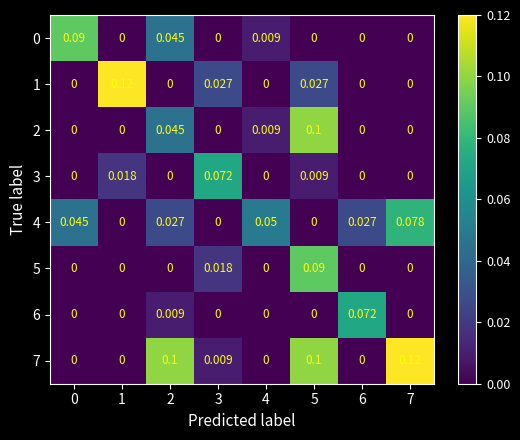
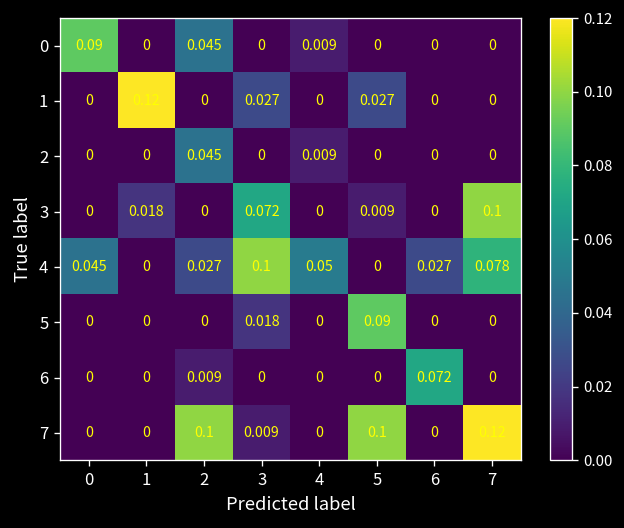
  {
    "0": {
      "0": 0.09,
      "1": 0,
      "2": 0.045,
      "3": 0,
      "4": 0.009,
      "5": 0,
      "6": 0,
      "7": 0
    },
    "1": {
      "0": 0,
      "2": 0,
      "3": 0.027,
      "4": 0,
      "5": 0.027,
      "6": 0,
      "7": 0
    },
    "2": {
      "0": 0,
      "1": 0,
      "2": 0.045,
      "3": 0,
      "4": 0.009,
-     "5": 0.1,
+     "5": 0,
      "6": 0,
      "7": 0
    },
    "3": {
      "0": 0,
      "1": 0.018,
      "2": 0,
      "3": 0.072,
      "4": 0,
      "5": 0.009,
      "6": 0,
-     "7": 0
+     "7": 0.1
    },
    "4": {
      "0": 0.045,
      "1": 0,
      "2": 0.027,
-     "3": 0,
+     "3": 0.1,
      "4": 0.05,
      "5": 0,
      "6": 0.027,
      "7": 0.078
    },
    "5": {
      "0": 0,
      "1": 0,
      "2": 0,
      "3": 0.018,
      "4": 0,
      "5": 0.09,
      "6": 0,
      "7": 0
    },
    "6": {
      "0": 0,
      "1": 0,
      "2": 0.009,
      "3": 0,
      "4": 0,
      "5": 0,
      "6": 0.072,
      "7": 0
    },
    "7": {
      "0": 0,
      "1": 0,
      "2": 0.1,
      "3": 0.009,
      "4": 0,
      "5": 0.1,
      "6": 0
    }
  }
